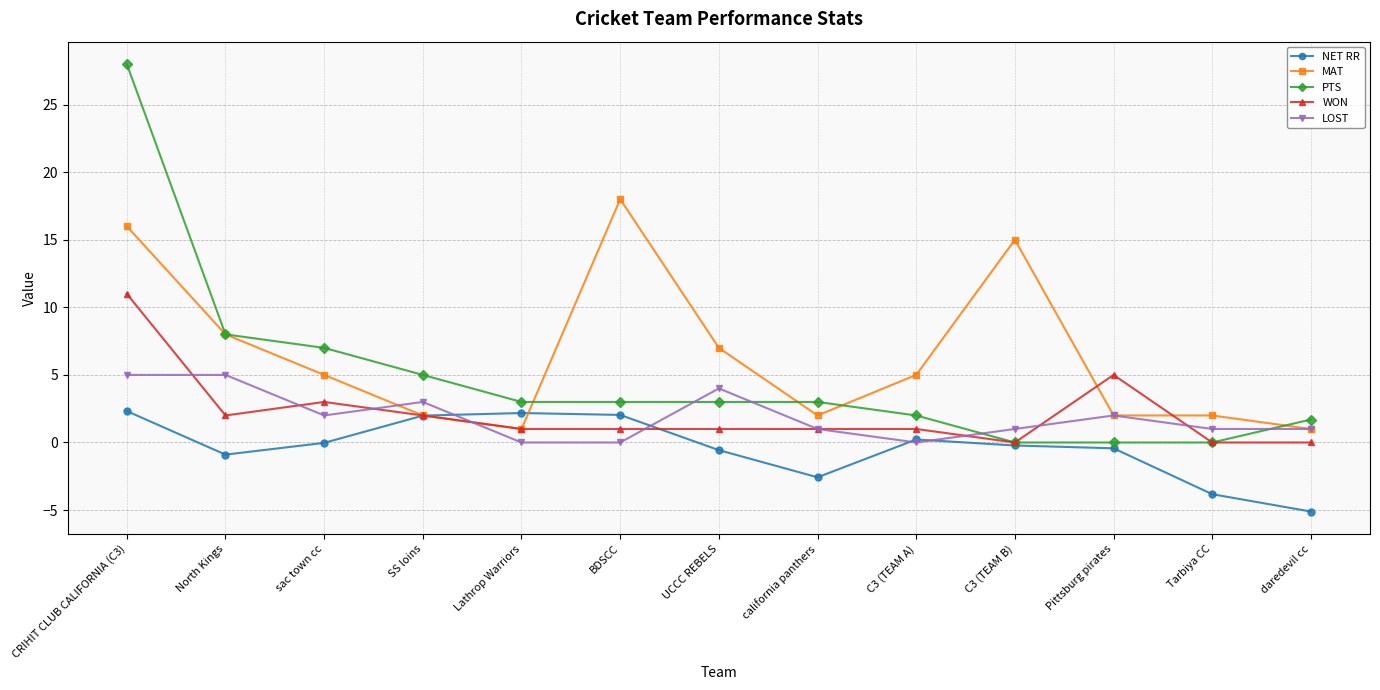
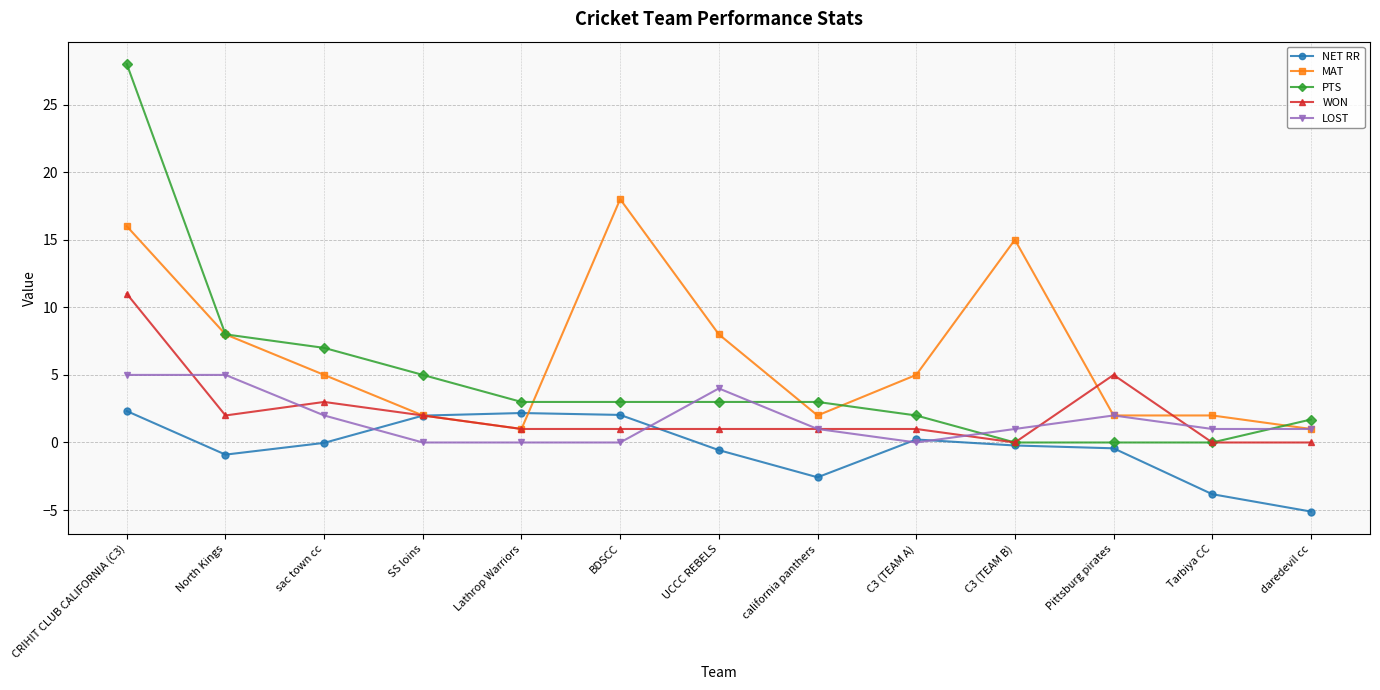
  {
    "NET RR": {
      "CRIHIT CLUB CALIFORNIA (C3)": 2.3,
      "North Kings": -1,
      "sac town cc": 0,
      "Lathrop Warriors": 2,
      "BDSCC": 2,
      "UCCC REBELS": -0.6,
      "california panthers": -2.6,
      "C3 (TEAM A)": 0.2,
      "C3 (TEAM B)": -0.2,
      "Pittsburg pirates": -0.4,
      "Tarbiya CC": -4,
      "daredevil cc": -5
    },
    "MAT": {
      "CRIHIT CLUB CALIFORNIA (C3)": 16,
      "sac town cc": 5,
      "BDSCC": 18,
-     "UCCC REBELS": 7,
+     "UCCC REBELS": 8,
      "california panthers": 2,
      "C3 (TEAM A)": 5,
      "C3 (TEAM B)": 15,
      "Tarbiya CC": 2
    },
    "PTS": {
      "CRIHIT CLUB CALIFORNIA (C3)": 28,
      "sac town cc": 7,
      "SS loins": 5,
      "Lathrop Warriors": 3,
      "BDSCC": 3,
      "UCCC REBELS": 3,
      "california panthers": 3,
      "C3 (TEAM A)": 2,
      "Pittsburg pirates": 0,
      "daredevil cc": 1.7
    },
    "WON": {
      "CRIHIT CLUB CALIFORNIA (C3)": 11,
      "North Kings": 2,
      "sac town cc": 3,
      "BDSCC": 1,
      "UCCC REBELS": 1,
      "C3 (TEAM A)": 1,
      "Pittsburg pirates": 5,
      "daredevil cc": 0
    },
    "LOST": {
      "CRIHIT CLUB CALIFORNIA (C3)": 5,
      "North Kings": 5,
      "sac town cc": 2,
-     "SS loins": 3,
+     "SS loins": 0,
      "Lathrop Warriors": 0,
      "BDSCC": 0,
      "UCCC REBELS": 4,
      "C3 (TEAM A)": 0,
      "C3 (TEAM B)": 1,
      "Tarbiya CC": 1
    }
  }
